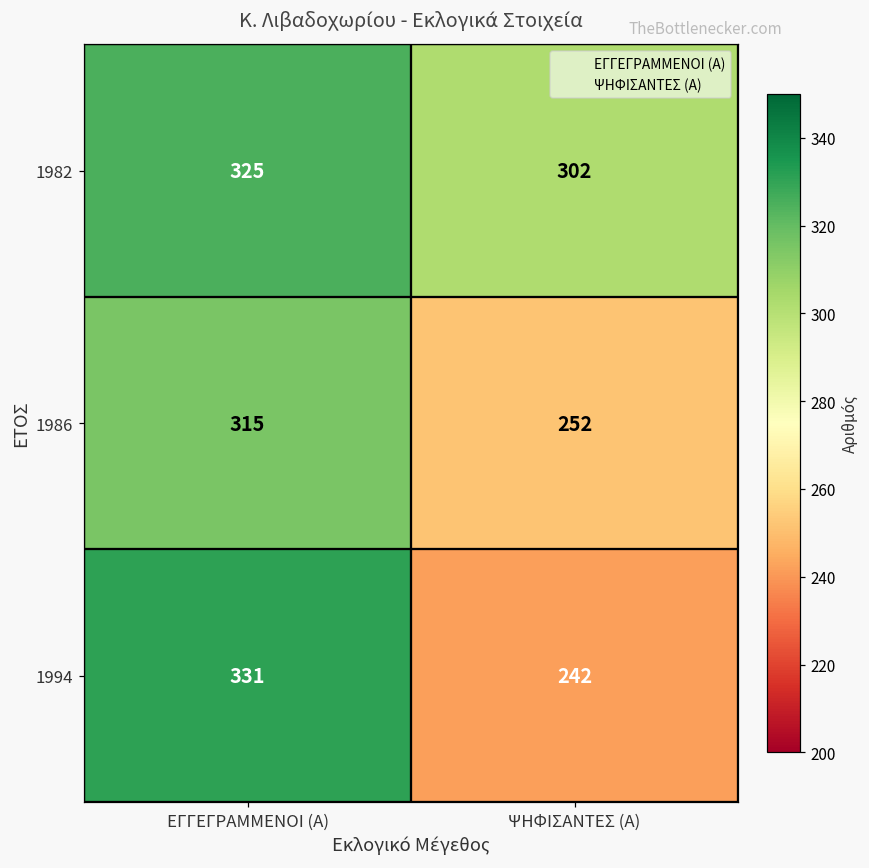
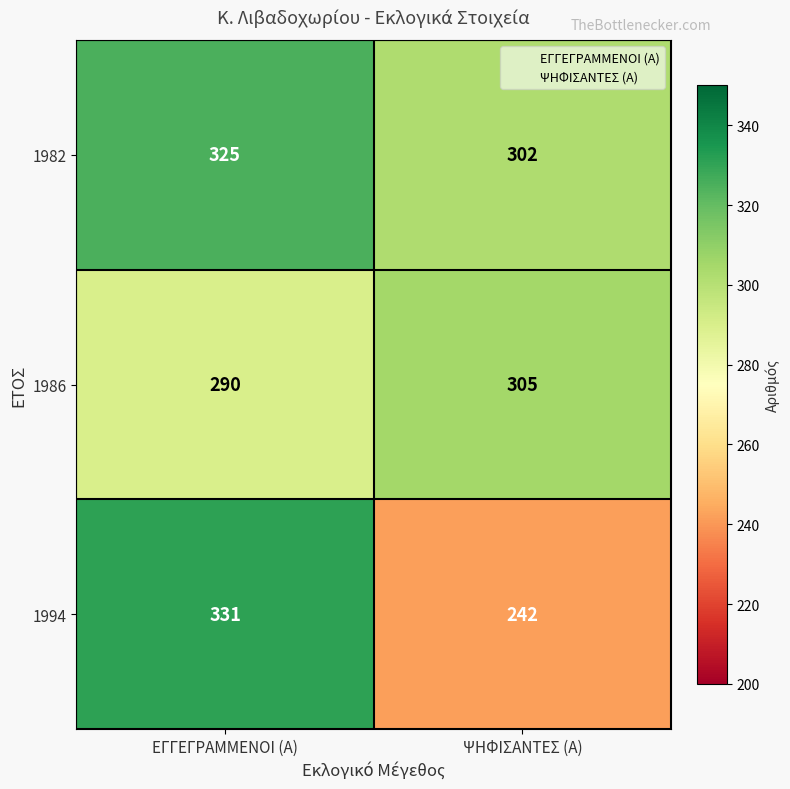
  {
    "1982": {
      "ΕΓΓΕΓΡΑΜΜΕΝΟΙ (Α)": 325,
      "ΨΗΦΙΣΑΝΤΕΣ (Α)": 302
    },
    "1986": {
-     "ΕΓΓΕΓΡΑΜΜΕΝΟΙ (Α)": 315,
-     "ΨΗΦΙΣΑΝΤΕΣ (Α)": 252
+     "ΕΓΓΕΓΡΑΜΜΕΝΟΙ (Α)": 290,
+     "ΨΗΦΙΣΑΝΤΕΣ (Α)": 305
    },
    "1994": {
      "ΕΓΓΕΓΡΑΜΜΕΝΟΙ (Α)": 331,
      "ΨΗΦΙΣΑΝΤΕΣ (Α)": 242
    }
  }
